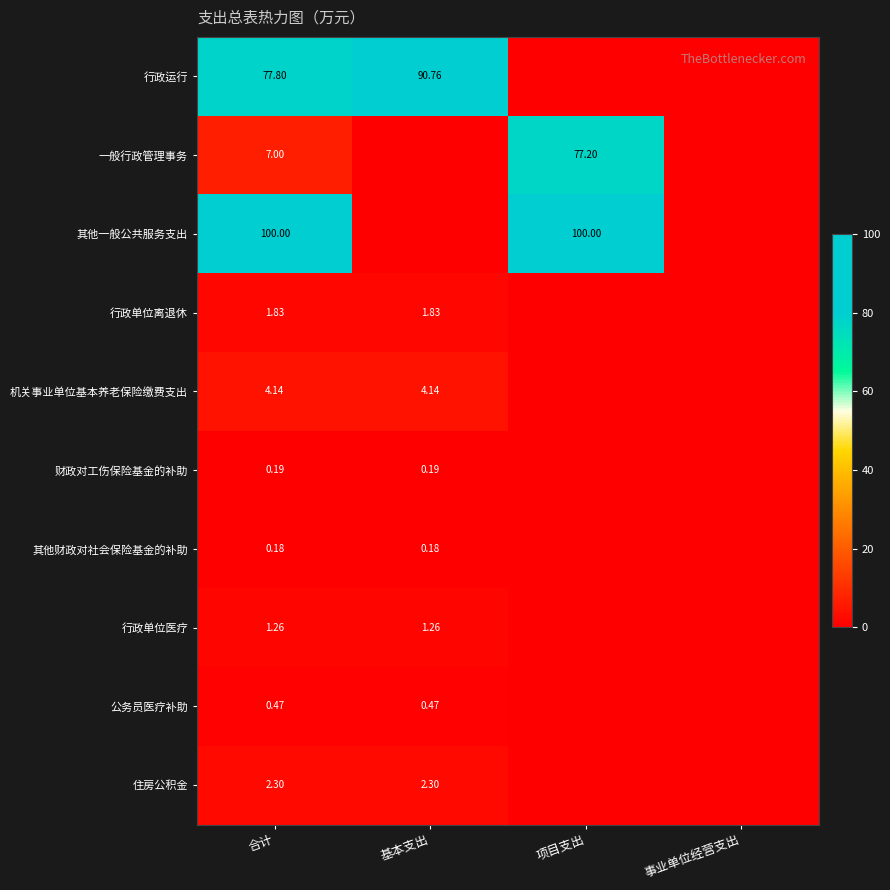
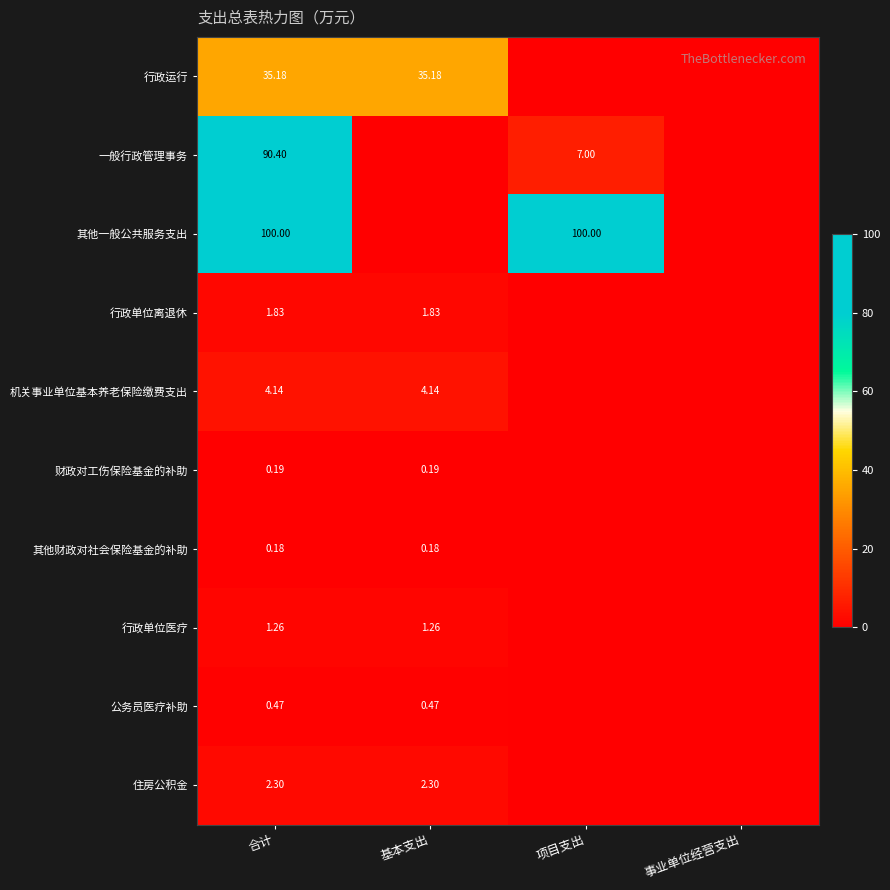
  {
    "行政运行": {
-     "合计": 77.80,
-     "基本支出": 90.76
+     "合计": 35.18,
+     "基本支出": 35.18
    },
    "一般行政管理事务": {
-     "合计": 7.00,
-     "项目支出": 77.20
+     "合计": 90.40,
+     "项目支出": 7.00
    },
    "其他一般公共服务支出": {
      "合计": 100.00,
      "项目支出": 100.00
    },
    "行政单位离退休": {
      "合计": 1.83,
      "基本支出": 1.83
    },
    "机关事业单位基本养老保险缴费支出": {
      "合计": 4.14,
      "基本支出": 4.14
    },
    "财政对工伤保险基金的补助": {
      "合计": 0.19,
      "基本支出": 0.19
    },
    "其他财政对社会保险基金的补助": {
      "合计": 0.18,
      "基本支出": 0.18
    },
    "行政单位医疗": {
      "合计": 1.26,
      "基本支出": 1.26
    },
    "公务员医疗补助": {
      "合计": 0.47,
      "基本支出": 0.47
    },
    "住房公积金": {
      "合计": 2.30,
      "基本支出": 2.30
    }
  }
